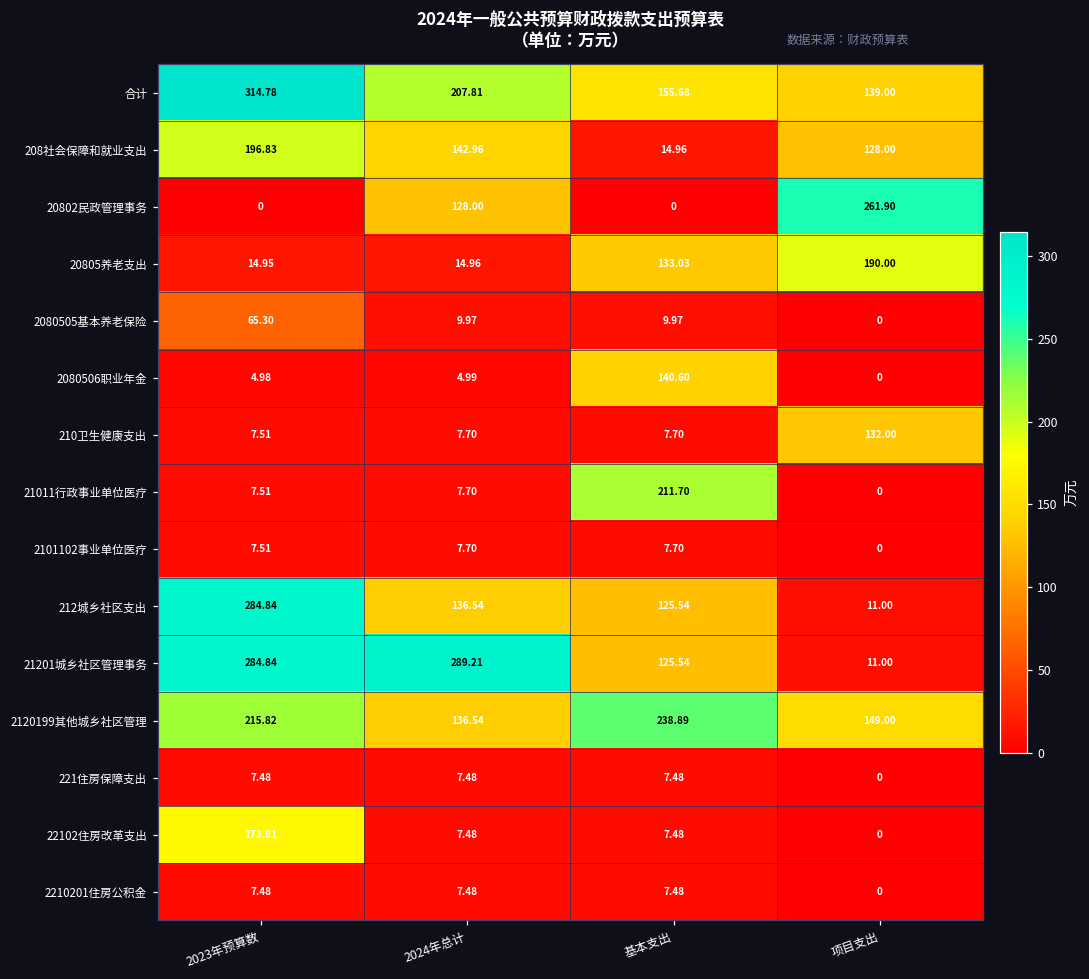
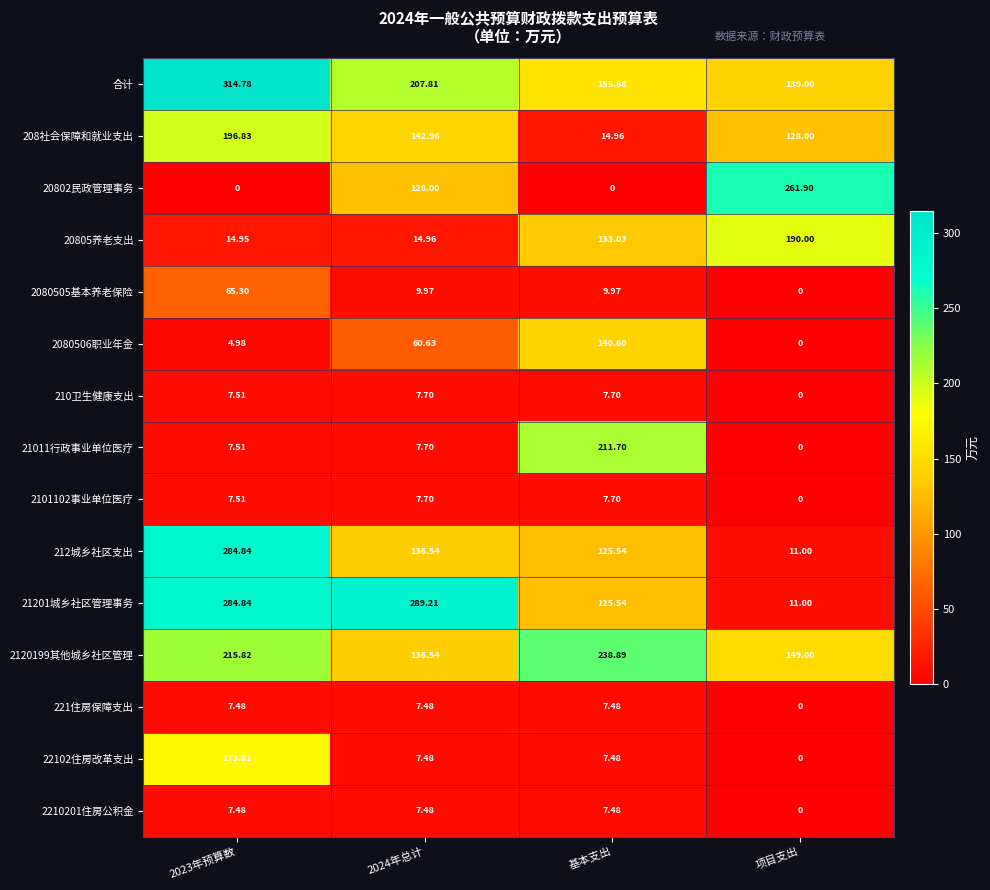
  {
    "合计": {
      "2023年预算数": 314.78,
      "2024年总计": 207.81,
      "基本支出": 155.68,
      "项目支出": 139.00
    },
    "208社会保障和就业支出": {
      "2023年预算数": 196.83,
      "2024年总计": 142.96,
      "基本支出": 14.96,
      "项目支出": 128.00
    },
    "20802民政管理事务": {
      "2023年预算数": 0,
      "2024年总计": 128.00,
      "基本支出": 0,
      "项目支出": 261.90
    },
    "20805养老支出": {
      "2023年预算数": 14.95,
      "2024年总计": 14.96,
      "基本支出": 133.03,
      "项目支出": 190.00
    },
    "2080505基本养老保险": {
      "2023年预算数": 65.30,
      "2024年总计": 9.97,
      "基本支出": 9.97,
      "项目支出": 0
    },
    "2080506职业年金": {
      "2023年预算数": 4.98,
-     "2024年总计": 4.99,
+     "2024年总计": 60.63,
      "基本支出": 140.60,
      "项目支出": 0
    },
    "210卫生健康支出": {
      "2023年预算数": 7.51,
      "2024年总计": 7.70,
      "基本支出": 7.70,
-     "项目支出": 132.00
+     "项目支出": 0
    },
    "21011行政事业单位医疗": {
      "2023年预算数": 7.51,
      "2024年总计": 7.70,
      "基本支出": 211.70,
      "项目支出": 0
    },
    "2101102事业单位医疗": {
      "2023年预算数": 7.51,
      "2024年总计": 7.70,
      "基本支出": 7.70,
      "项目支出": 0
    },
    "212城乡社区支出": {
      "2023年预算数": 284.84,
      "2024年总计": 136.54,
      "基本支出": 125.54,
      "项目支出": 11.00
    },
    "21201城乡社区管理事务": {
      "2023年预算数": 284.84,
      "2024年总计": 289.21,
      "基本支出": 125.54,
      "项目支出": 11.00
    },
    "2120199其他城乡社区管理": {
      "2023年预算数": 215.82,
      "2024年总计": 136.54,
      "基本支出": 238.89,
      "项目支出": 149.00
    },
    "221住房保障支出": {
      "2023年预算数": 7.48,
      "2024年总计": 7.48,
      "基本支出": 7.48,
      "项目支出": 0
    },
    "22102住房改革支出": {
      "2023年预算数": 173.81,
      "2024年总计": 7.48,
      "基本支出": 7.48,
      "项目支出": 0
    },
    "2210201住房公积金": {
      "2023年预算数": 7.48,
      "2024年总计": 7.48,
      "基本支出": 7.48,
      "项目支出": 0
    }
  }
